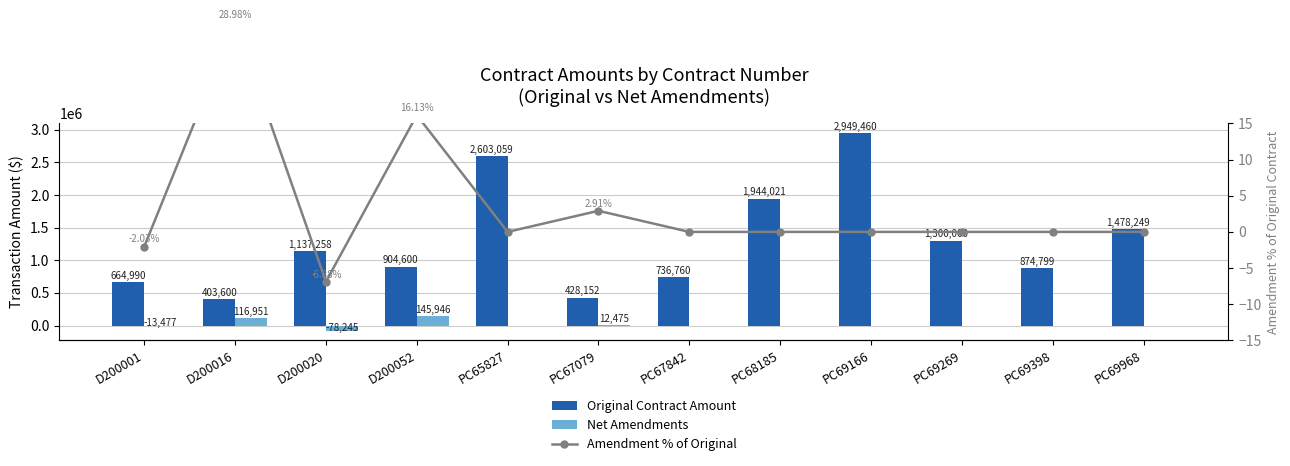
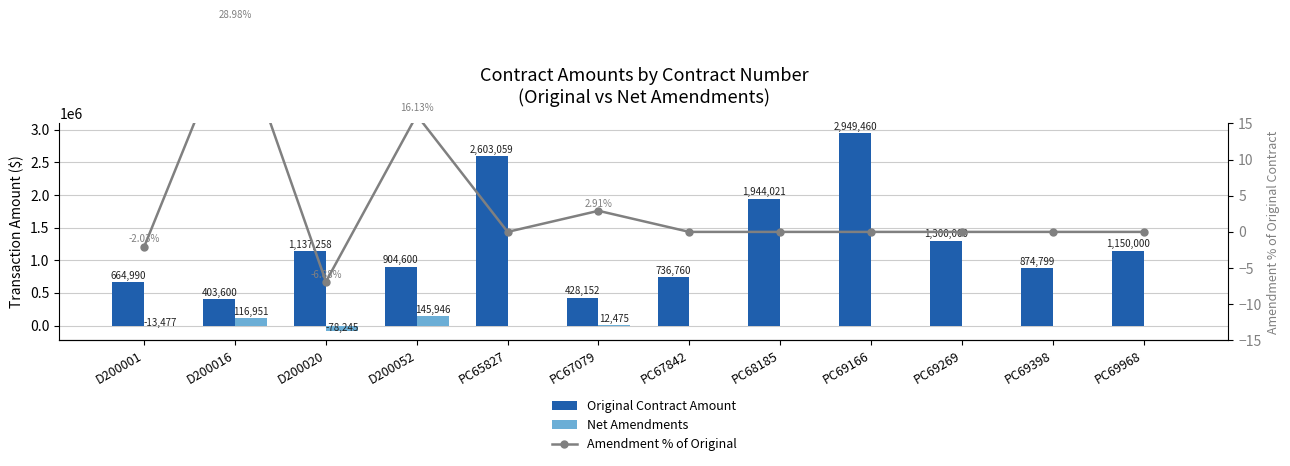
  {
    "Original Contract Amount": {
      "D200001": "664,990",
      "D200016": "403,600",
      "D200020": "1,137,258",
      "D200052": "904,600",
      "PC67079": "428,152",
      "PC67842": "736,760",
      "PC68185": "1,944,021",
      "PC69166": "2,949,460",
-     "PC69968": "1,478,249"
+     "PC69968": "1,150,000"
    },
    "Net Amendments": {
      "D200001": "-13,477",
      "D200016": "116,951",
      "D200020": "-78,245",
      "D200052": "145,946",
      "PC67079": "12,475"
    },
    "Amendment % of Original": {
      "D200001": "-2.03%",
      "D200020": "-6.88%",
      "PC67079": "2.91%"
    }
  }
